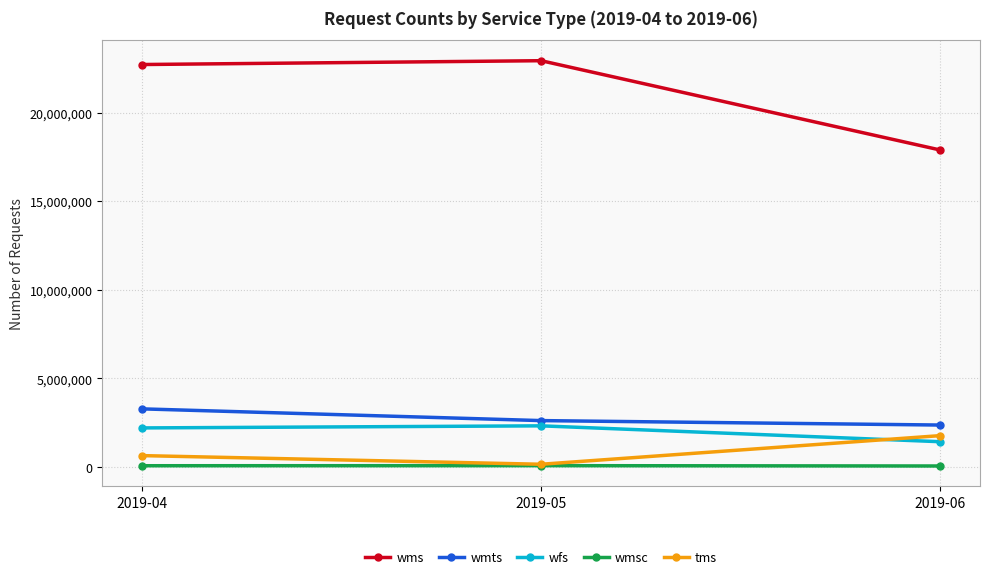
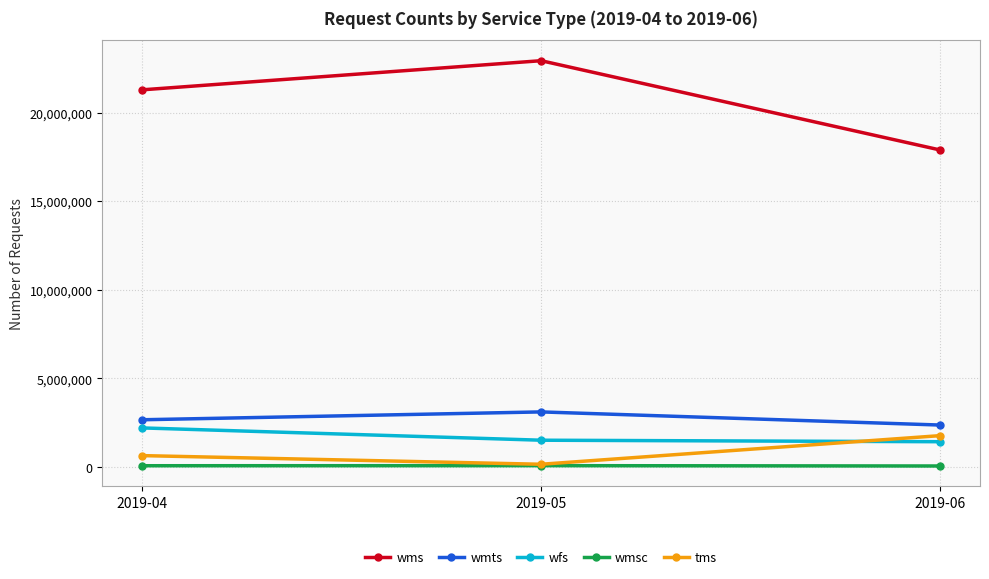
  {
    "wms": {
-     "2019-04": "22,700,000",
+     "2019-04": "21,300,000",
      "2019-05": "22,900,000",
      "2019-06": "17,900,000"
    },
    "wmts": {
-     "2019-04": "3,300,000",
-     "2019-05": "2,600,000",
+     "2019-04": "2,700,000",
+     "2019-05": "3,100,000",
      "2019-06": "2,400,000"
    },
    "wfs": {
      "2019-04": "2,200,000",
-     "2019-05": "2,300,000",
+     "2019-05": "1,500,000",
      "2019-06": "1,400,000"
    },
    "wmsc": {
      "2019-04": "100,000",
      "2019-06": "100,000"
    },
    "tms": {
      "2019-04": "600,000",
      "2019-06": "1,800,000"
    }
  }
